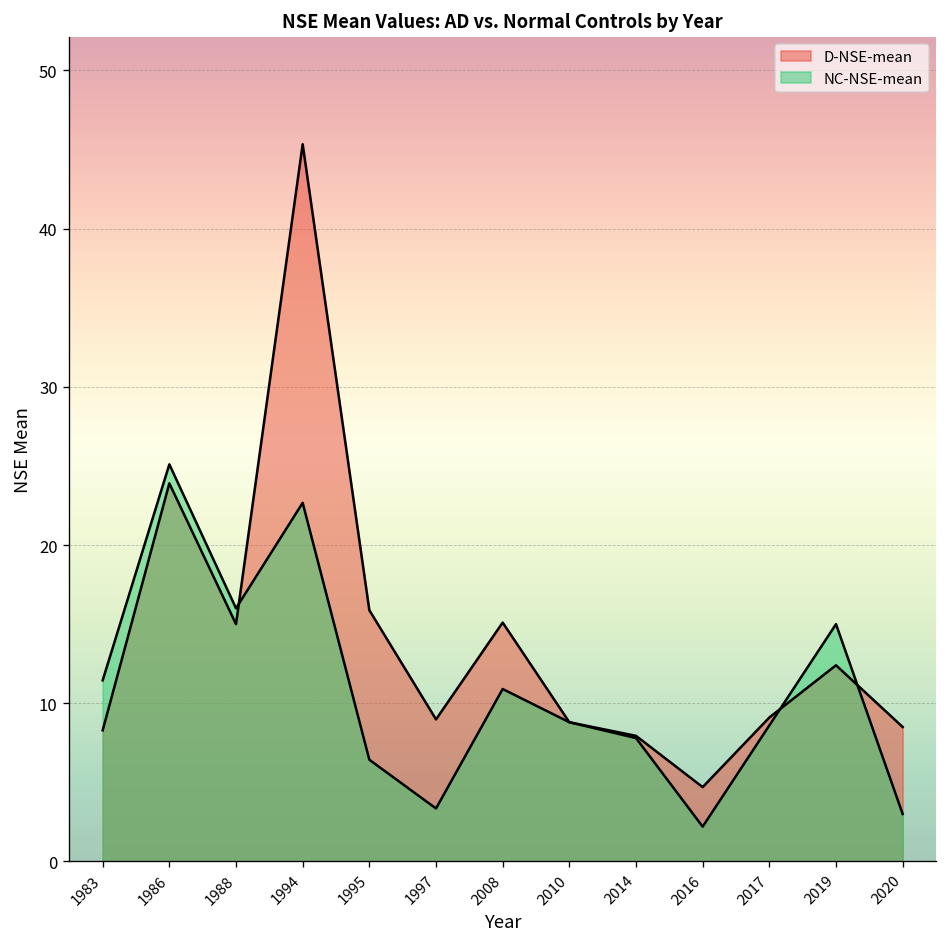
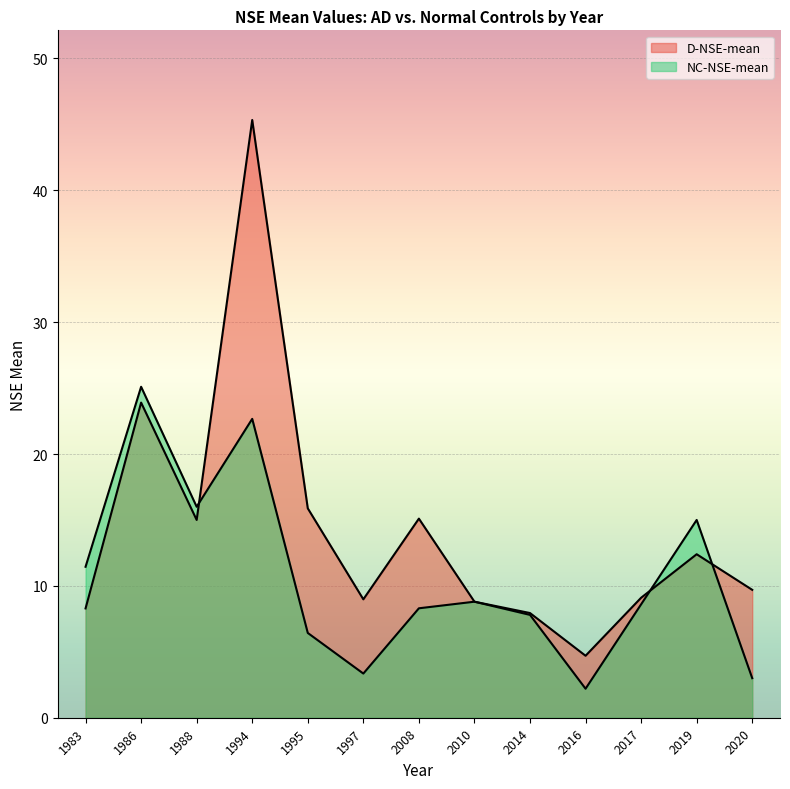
  {
    "D-NSE-mean": {
      "1983": 8.3,
      "1986": 23.9,
      "1988": 15.0,
      "1994": 45.3,
      "1995": 15.9,
      "1997": 9.0,
      "2008": 15.1,
      "2016": 4.7,
      "2017": 9.1,
      "2019": 12.4,
-     "2020": 8.5
+     "2020": 9.7
    },
    "NC-NSE-mean": {
      "1983": 11.4,
      "1986": 25.1,
      "1988": 16.0,
      "1994": 22.7,
      "1995": 6.4,
      "1997": 3.4,
-     "2008": 10.9,
+     "2008": 8.3,
      "2016": 2.2,
      "2017": 8.6,
      "2019": 15.0,
      "2020": 3.0
    }
  }
